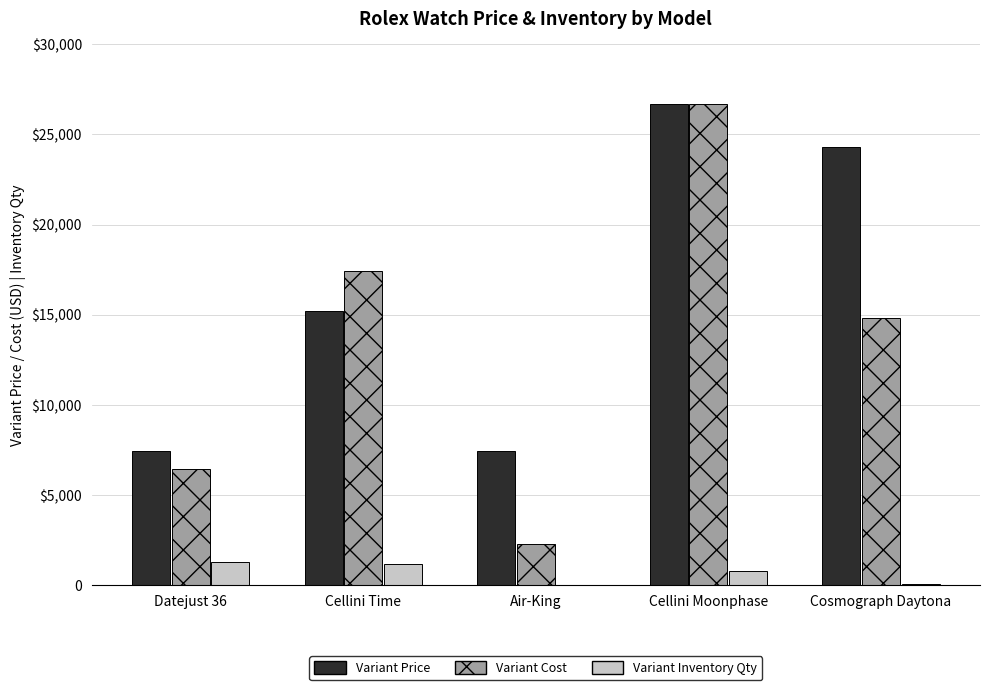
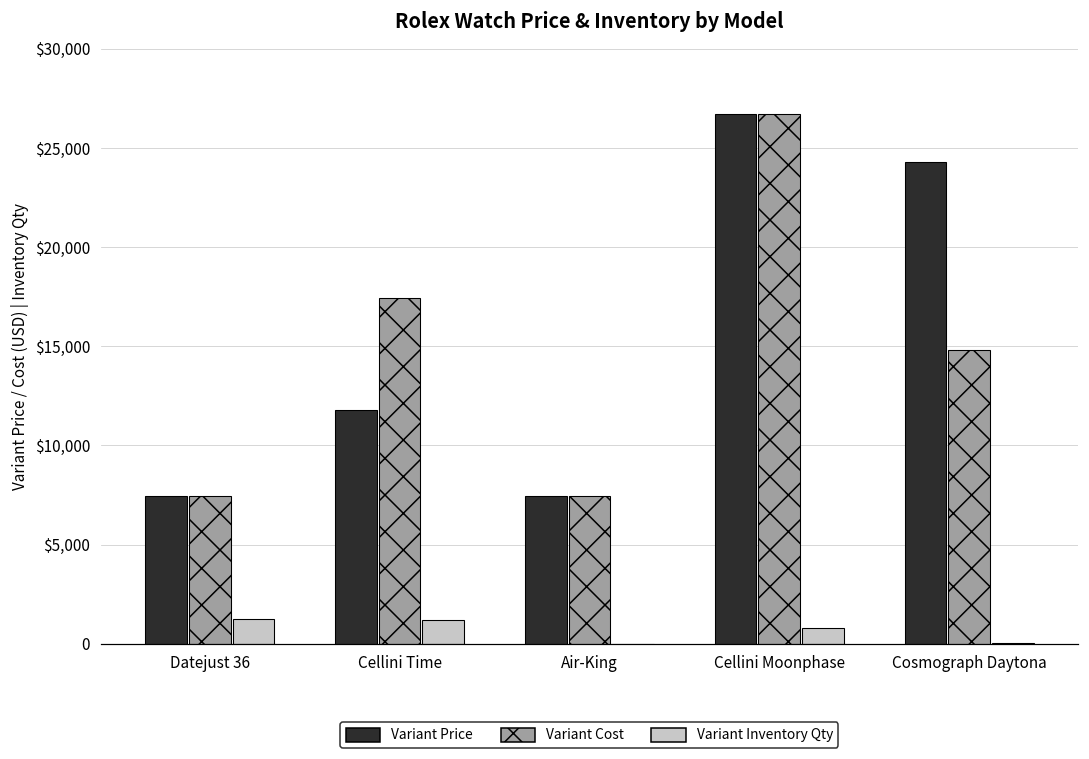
  {
    "Variant Price": {
      "Datejust 36": "$7,500",
-     "Cellini Time": "$15,200",
+     "Cellini Time": "$11,800",
      "Air-King": "$7,500",
      "Cellini Moonphase": "$26,700",
      "Cosmograph Daytona": "$24,300"
    },
    "Variant Cost": {
-     "Datejust 36": "$6,500",
+     "Datejust 36": "$7,500",
      "Cellini Time": "$17,400",
-     "Air-King": "$2,300",
+     "Air-King": "$7,500",
      "Cellini Moonphase": "$26,700",
      "Cosmograph Daytona": "$14,800"
    },
    "Variant Inventory Qty": {
      "Datejust 36": "$1,300",
      "Cellini Time": "$1,200",
      "Cellini Moonphase": "$800"
    }
  }
